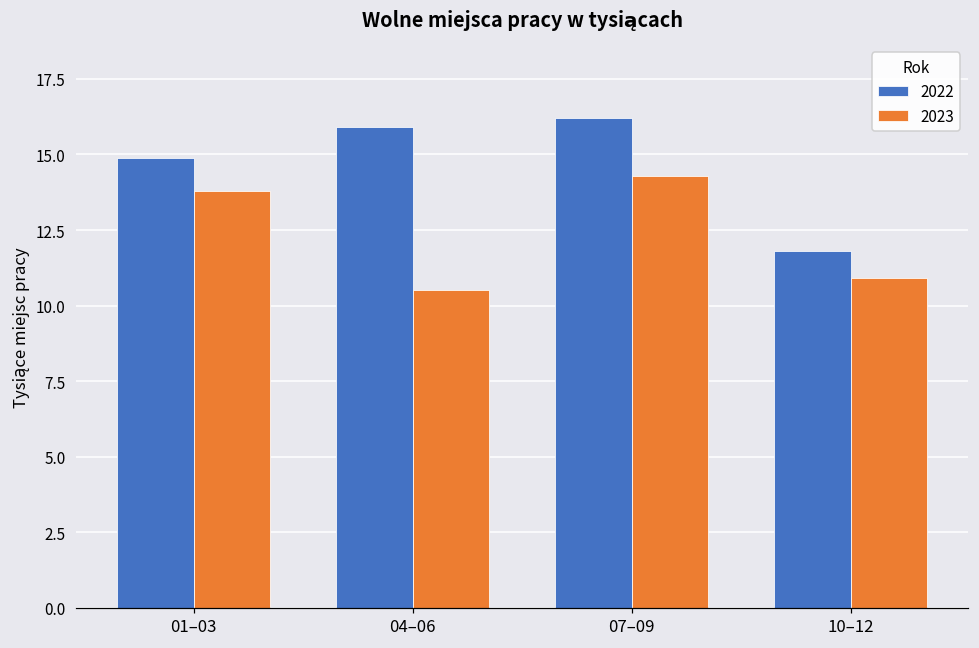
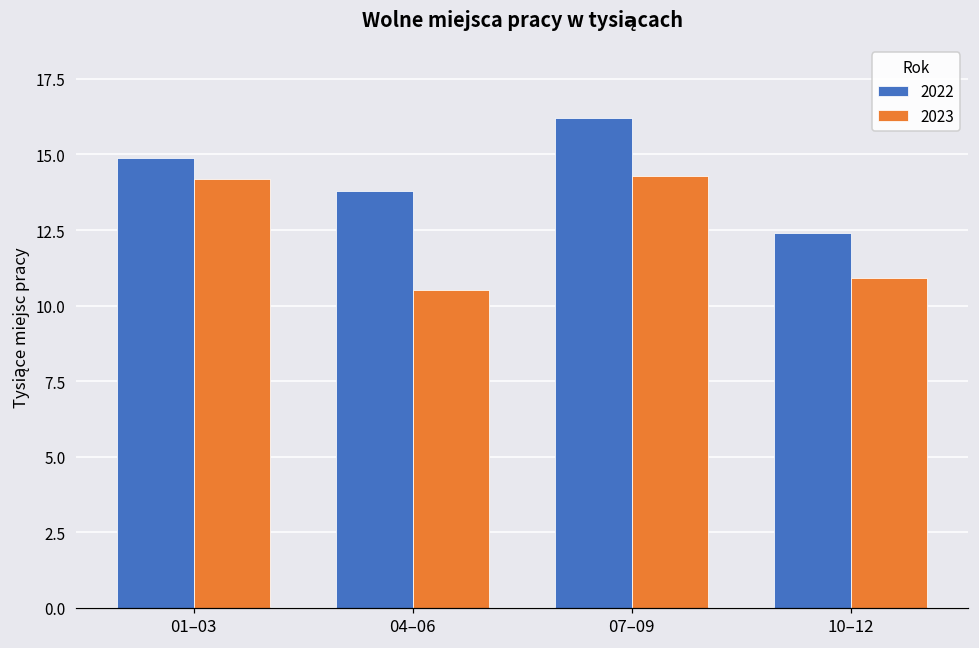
  {
    "2022": {
      "01–03": 14.9,
-     "04–06": 15.9,
+     "04–06": 13.8,
      "07–09": 16.2,
-     "10–12": 11.8
+     "10–12": 12.4
    },
    "2023": {
-     "01–03": 13.8,
+     "01–03": 14.2,
      "04–06": 10.5,
      "07–09": 14.3,
      "10–12": 10.9
    }
  }
